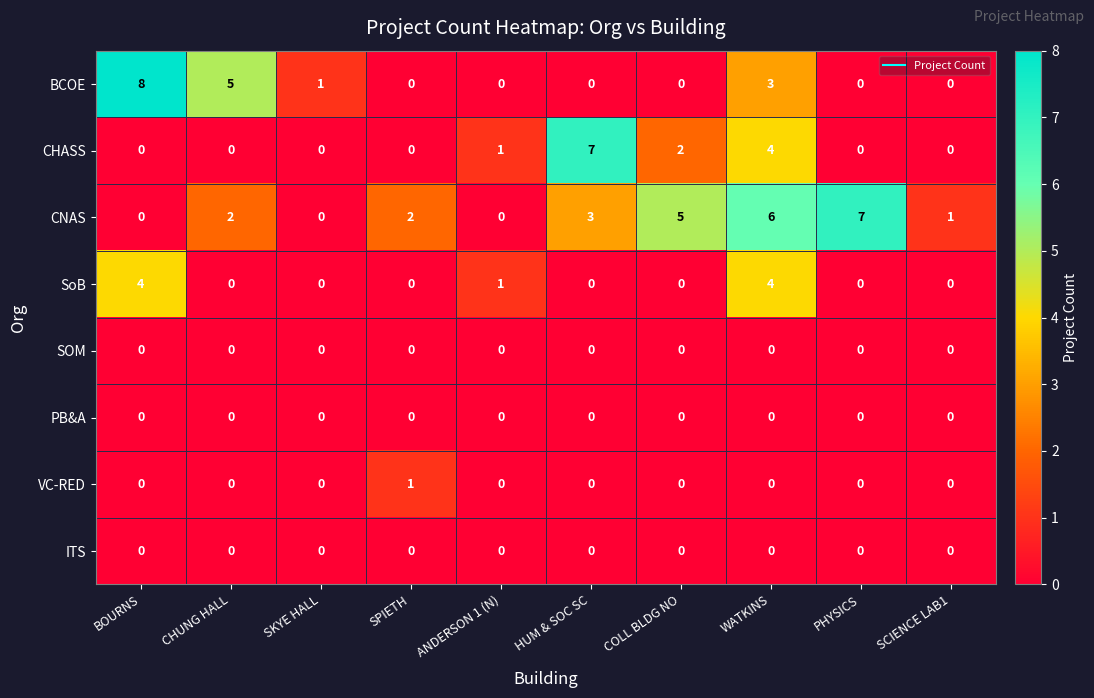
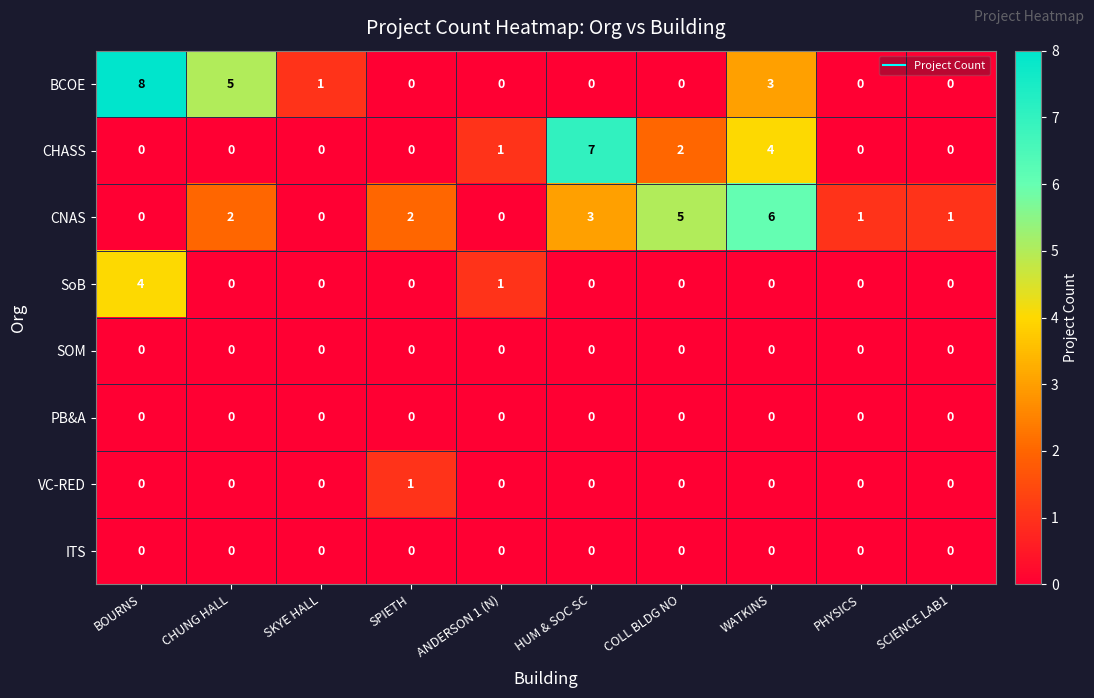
  {
    "BCOE": {
      "BOURNS": 8,
      "CHUNG HALL": 5,
      "SKYE HALL": 1,
      "SPIETH": 0,
      "ANDERSON 1 (N)": 0,
      "HUM & SOC SC": 0,
      "COLL BLDG NO": 0,
      "WATKINS": 3,
      "PHYSICS": 0,
      "SCIENCE LAB1": 0
    },
    "CHASS": {
      "BOURNS": 0,
      "CHUNG HALL": 0,
      "SKYE HALL": 0,
      "SPIETH": 0,
      "ANDERSON 1 (N)": 1,
      "HUM & SOC SC": 7,
      "COLL BLDG NO": 2,
      "WATKINS": 4,
      "PHYSICS": 0,
      "SCIENCE LAB1": 0
    },
    "CNAS": {
      "BOURNS": 0,
      "CHUNG HALL": 2,
      "SKYE HALL": 0,
      "SPIETH": 2,
      "ANDERSON 1 (N)": 0,
      "HUM & SOC SC": 3,
      "COLL BLDG NO": 5,
      "WATKINS": 6,
-     "PHYSICS": 7,
+     "PHYSICS": 1,
      "SCIENCE LAB1": 1
    },
    "SoB": {
      "BOURNS": 4,
      "CHUNG HALL": 0,
      "SKYE HALL": 0,
      "SPIETH": 0,
      "ANDERSON 1 (N)": 1,
      "HUM & SOC SC": 0,
      "COLL BLDG NO": 0,
-     "WATKINS": 4,
+     "WATKINS": 0,
      "PHYSICS": 0,
      "SCIENCE LAB1": 0
    },
    "SOM": {
      "BOURNS": 0,
      "CHUNG HALL": 0,
      "SKYE HALL": 0,
      "SPIETH": 0,
      "ANDERSON 1 (N)": 0,
      "HUM & SOC SC": 0,
      "COLL BLDG NO": 0,
      "WATKINS": 0,
      "PHYSICS": 0,
      "SCIENCE LAB1": 0
    },
    "PB&A": {
      "BOURNS": 0,
      "CHUNG HALL": 0,
      "SKYE HALL": 0,
      "SPIETH": 0,
      "ANDERSON 1 (N)": 0,
      "HUM & SOC SC": 0,
      "COLL BLDG NO": 0,
      "WATKINS": 0,
      "PHYSICS": 0,
      "SCIENCE LAB1": 0
    },
    "VC-RED": {
      "BOURNS": 0,
      "CHUNG HALL": 0,
      "SKYE HALL": 0,
      "SPIETH": 1,
      "ANDERSON 1 (N)": 0,
      "HUM & SOC SC": 0,
      "COLL BLDG NO": 0,
      "WATKINS": 0,
      "PHYSICS": 0,
      "SCIENCE LAB1": 0
    },
    "ITS": {
      "BOURNS": 0,
      "CHUNG HALL": 0,
      "SKYE HALL": 0,
      "SPIETH": 0,
      "ANDERSON 1 (N)": 0,
      "HUM & SOC SC": 0,
      "COLL BLDG NO": 0,
      "WATKINS": 0,
      "PHYSICS": 0,
      "SCIENCE LAB1": 0
    }
  }
